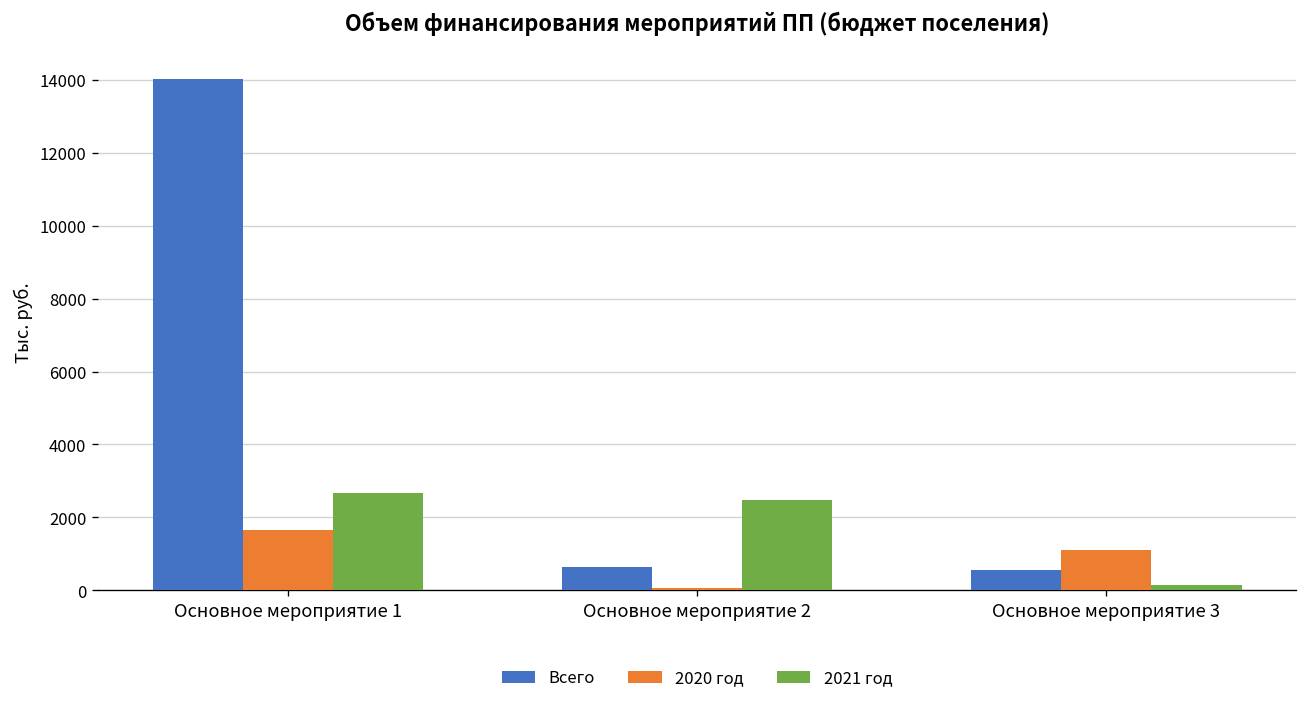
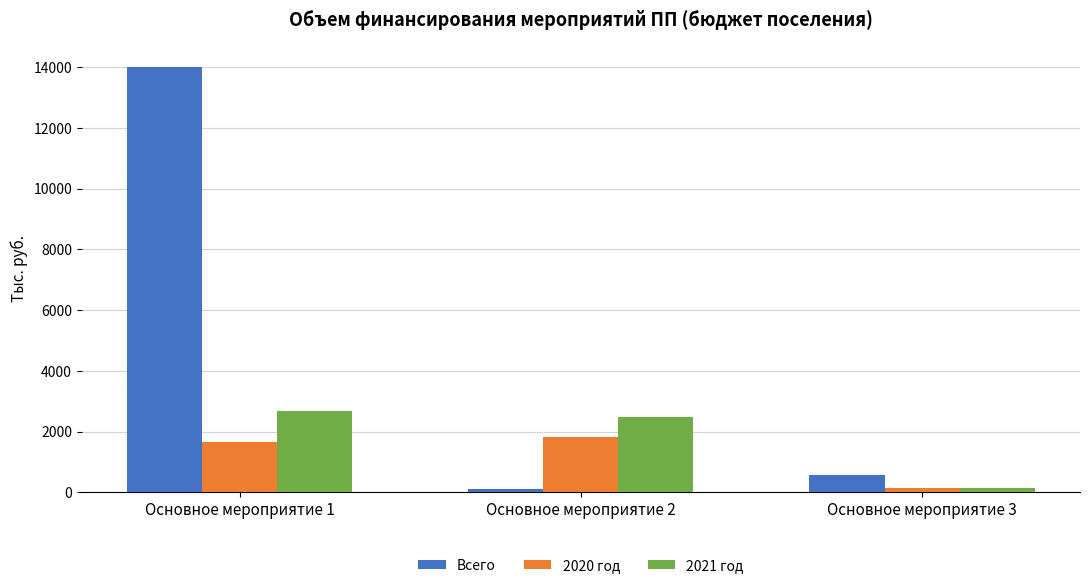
  {
    "Всего": {
      "Основное мероприятие 1": 14000,
-     "Основное мероприятие 2": 600,
+     "Основное мероприятие 2": 100,
      "Основное мероприятие 3": 600
    },
    "2020 год": {
      "Основное мероприятие 1": 1700,
-     "Основное мероприятие 2": 100,
-     "Основное мероприятие 3": 1100
+     "Основное мероприятие 2": 1800,
+     "Основное мероприятие 3": 100
    },
    "2021 год": {
      "Основное мероприятие 1": 2700,
      "Основное мероприятие 2": 2500,
      "Основное мероприятие 3": 100
    }
  }
